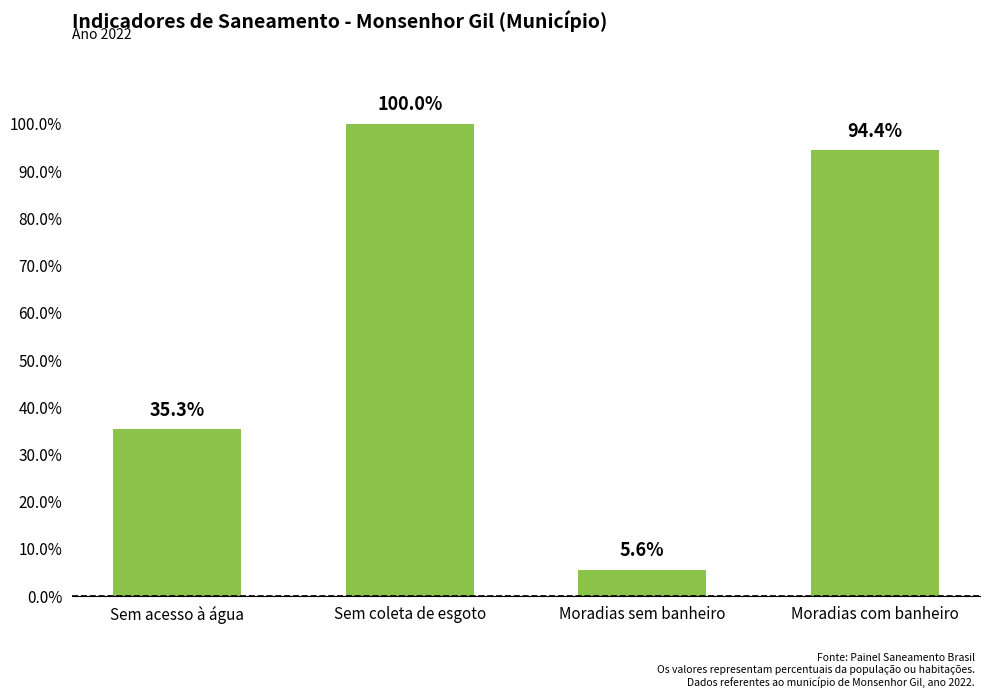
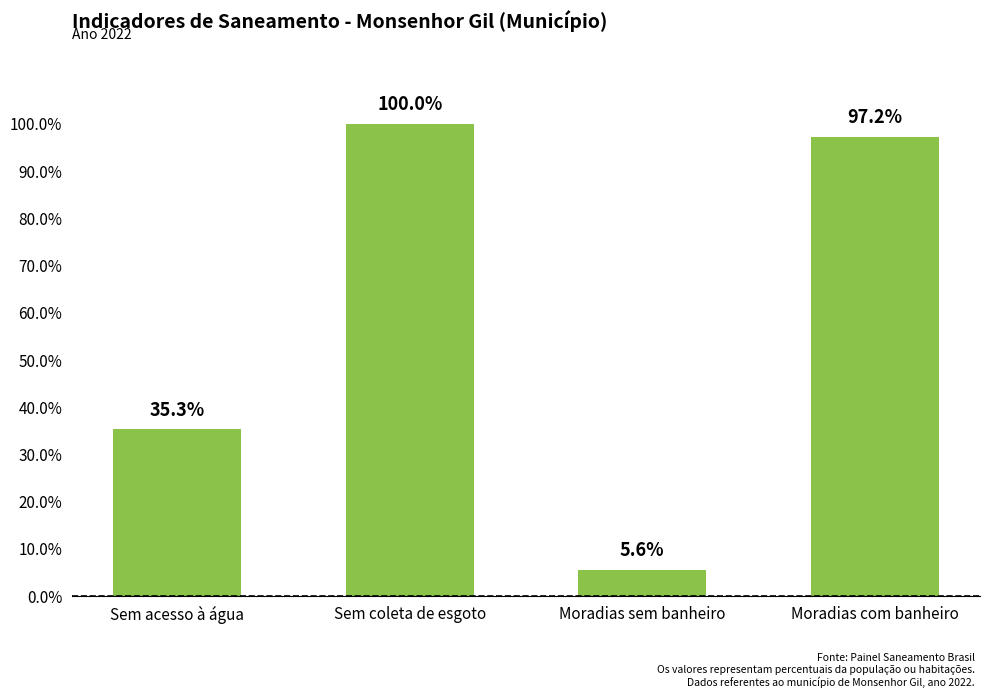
  {
    "Sem acesso à água": "35.3%",
    "Sem coleta de esgoto": "100.0%",
    "Moradias sem banheiro": "5.6%",
-   "Moradias com banheiro": "94.4%"
+   "Moradias com banheiro": "97.2%"
  }
